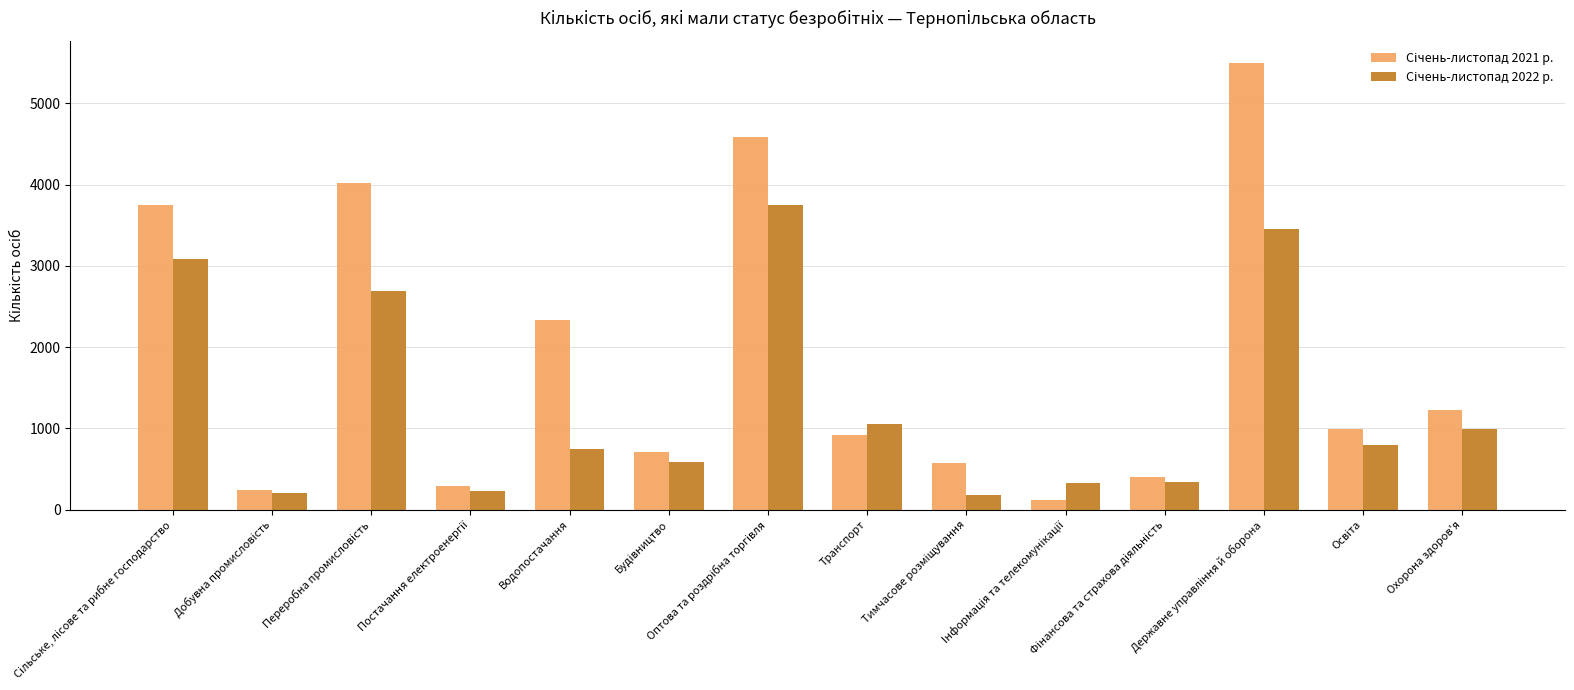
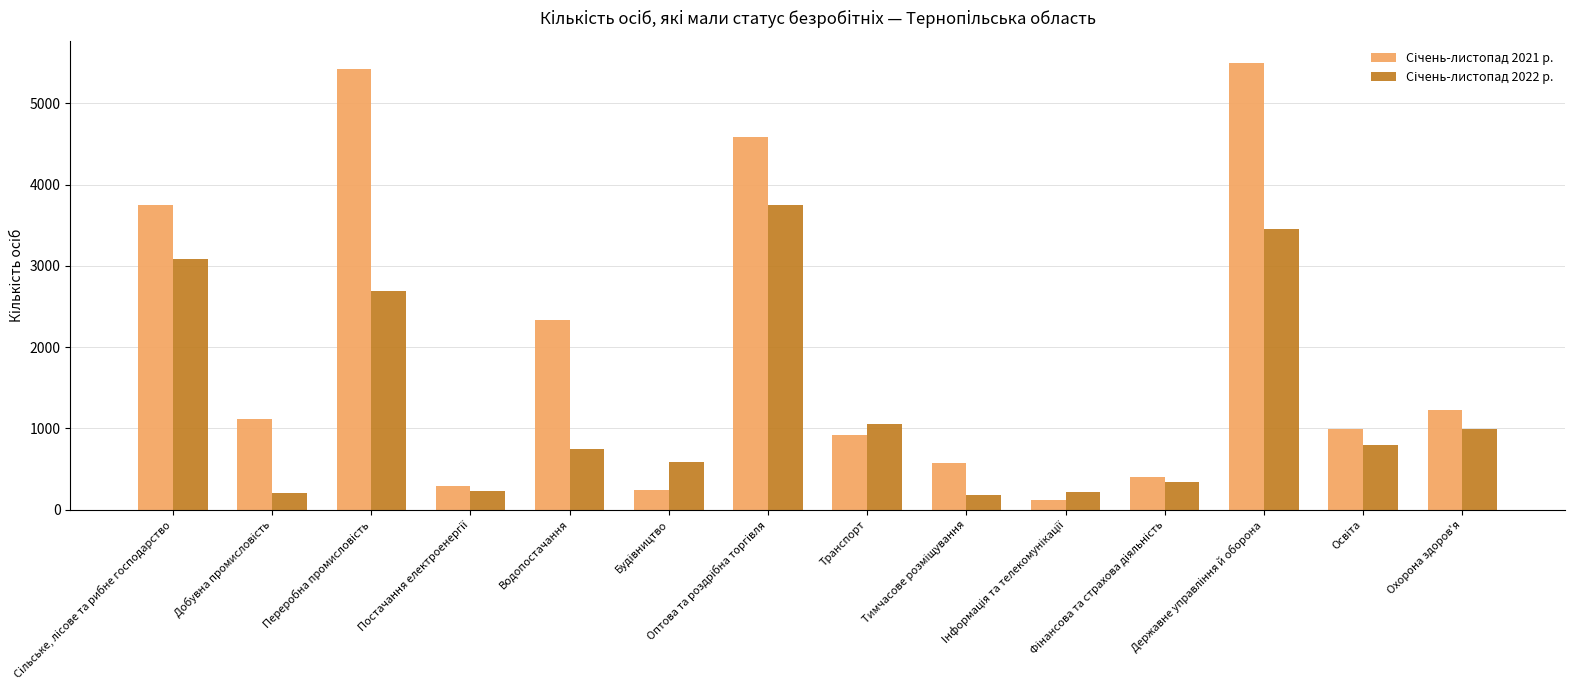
  {
    "Січень-листопад 2021 р.": {
      "Сільське, лісове та рибне господарство": 3800,
-     "Добувна промисловість": 200,
-     "Переробна промисловість": 4000,
+     "Добувна промисловість": 1100,
+     "Переробна промисловість": 5400,
      "Постачання електроенергії": 300,
      "Водопостачання": 2300,
-     "Будівництво": 700,
+     "Будівництво": 200,
      "Оптова та роздрібна торгівля": 4600,
      "Транспорт": 900,
      "Тимчасове розміщування": 600,
      "Інформація та телекомунікації": 100,
      "Фінансова та страхова діяльність": 400,
      "Державне управління й оборона": 5500,
      "Освіта": 1000,
      "Охорона здоров'я": 1200
    },
    "Січень-листопад 2022 р.": {
      "Сільське, лісове та рибне господарство": 3100,
      "Добувна промисловість": 200,
      "Переробна промисловість": 2700,
      "Постачання електроенергії": 200,
      "Водопостачання": 800,
      "Будівництво": 600,
      "Оптова та роздрібна торгівля": 3700,
      "Транспорт": 1100,
      "Тимчасове розміщування": 200,
-     "Інформація та телекомунікації": 300,
+     "Інформація та телекомунікації": 200,
      "Фінансова та страхова діяльність": 300,
      "Державне управління й оборона": 3500,
      "Освіта": 800,
      "Охорона здоров'я": 1000
    }
  }
